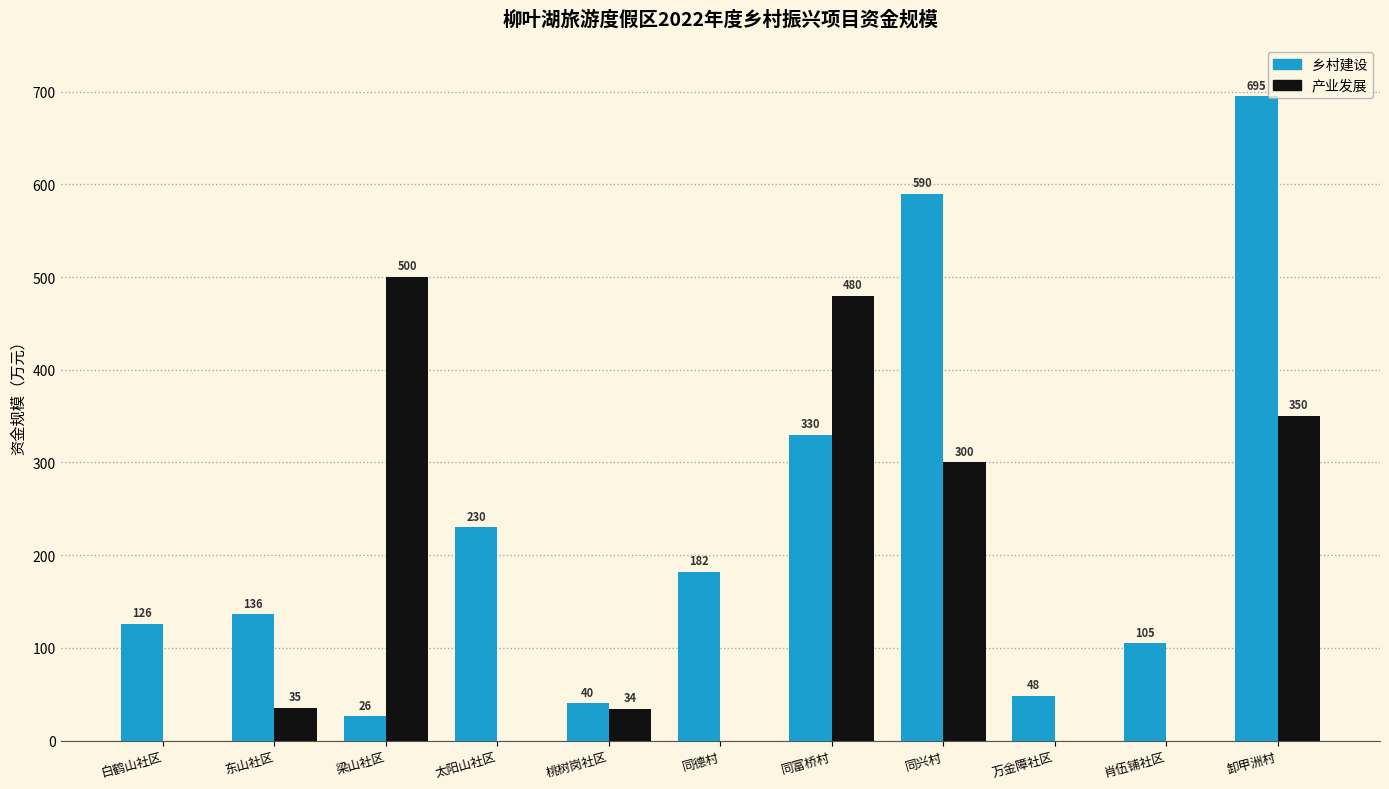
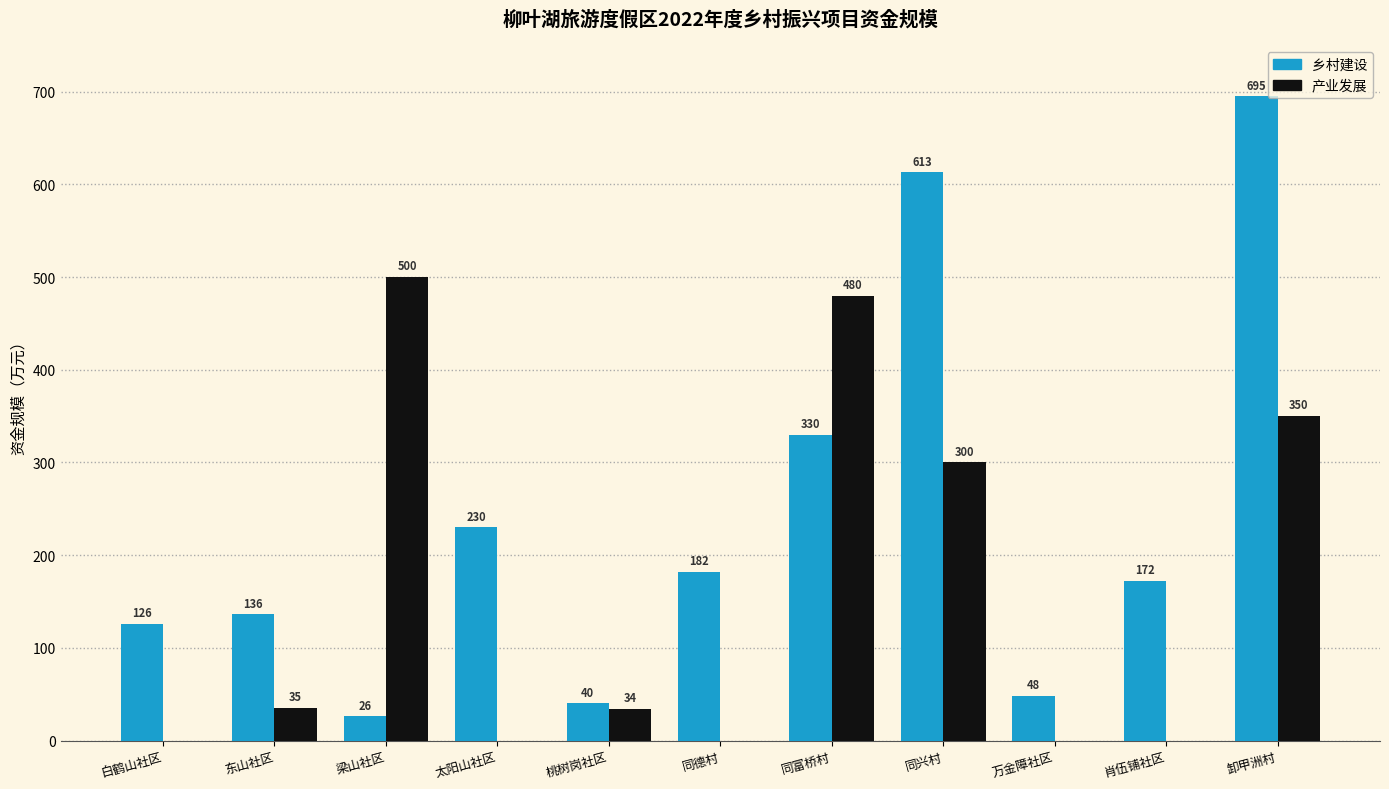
  {
    "乡村建设": {
      "白鹤山社区": 126,
      "东山社区": 136,
      "梁山社区": 26,
      "太阳山社区": 230,
      "桃树岗社区": 40,
      "同德村": 182,
      "同富桥村": 330,
-     "同兴村": 590,
+     "同兴村": 613,
      "万金障社区": 48,
-     "肖伍铺社区": 105,
+     "肖伍铺社区": 172,
      "卸甲洲村": 695
    },
    "产业发展": {
      "东山社区": 35,
      "梁山社区": 500,
      "桃树岗社区": 34,
      "同富桥村": 480,
      "同兴村": 300,
      "卸甲洲村": 350
    }
  }
